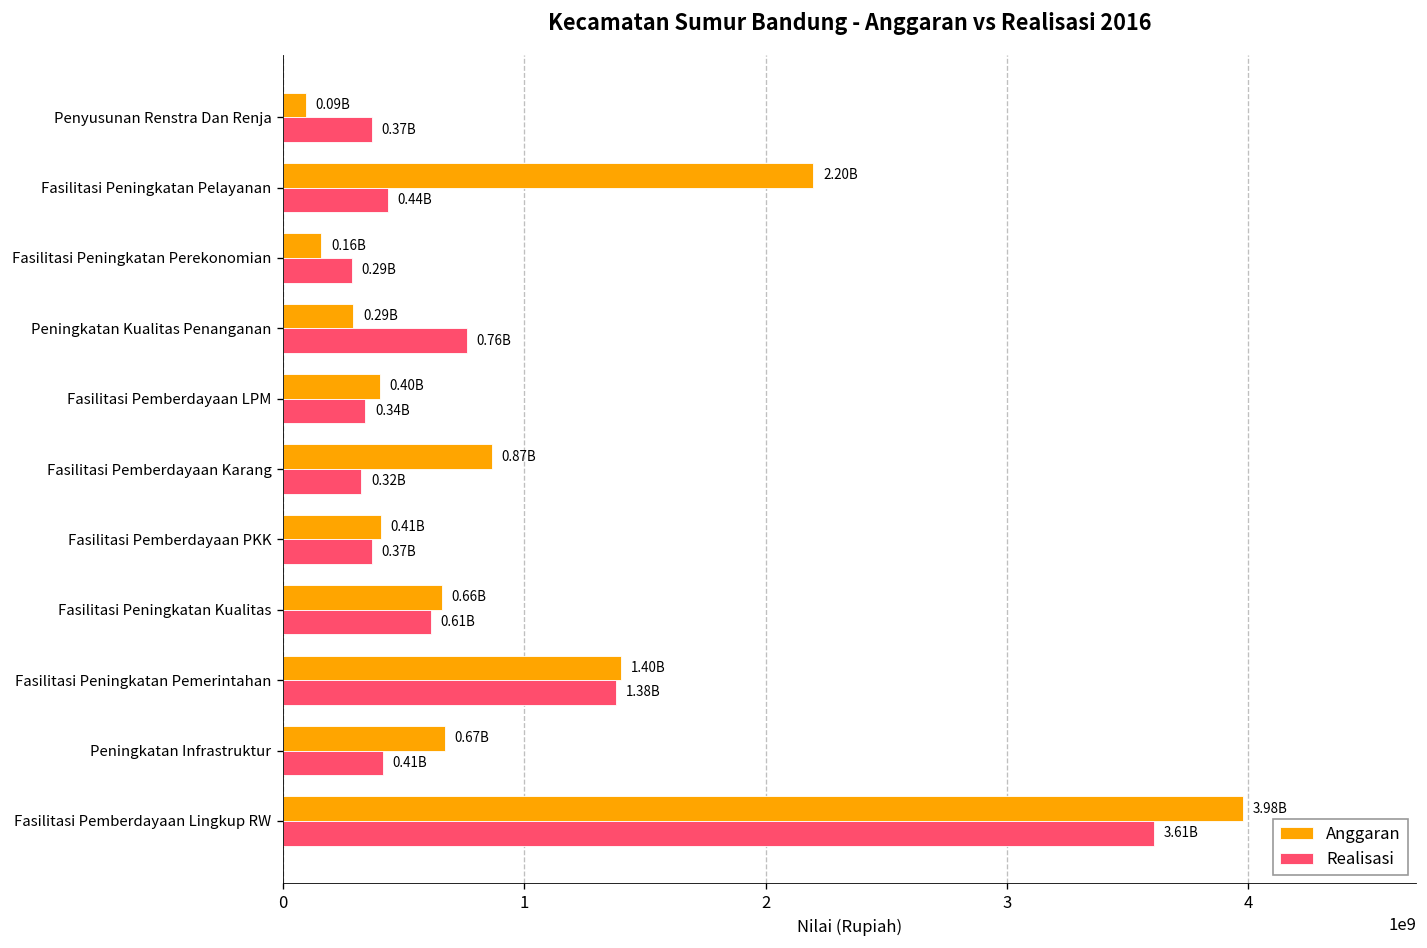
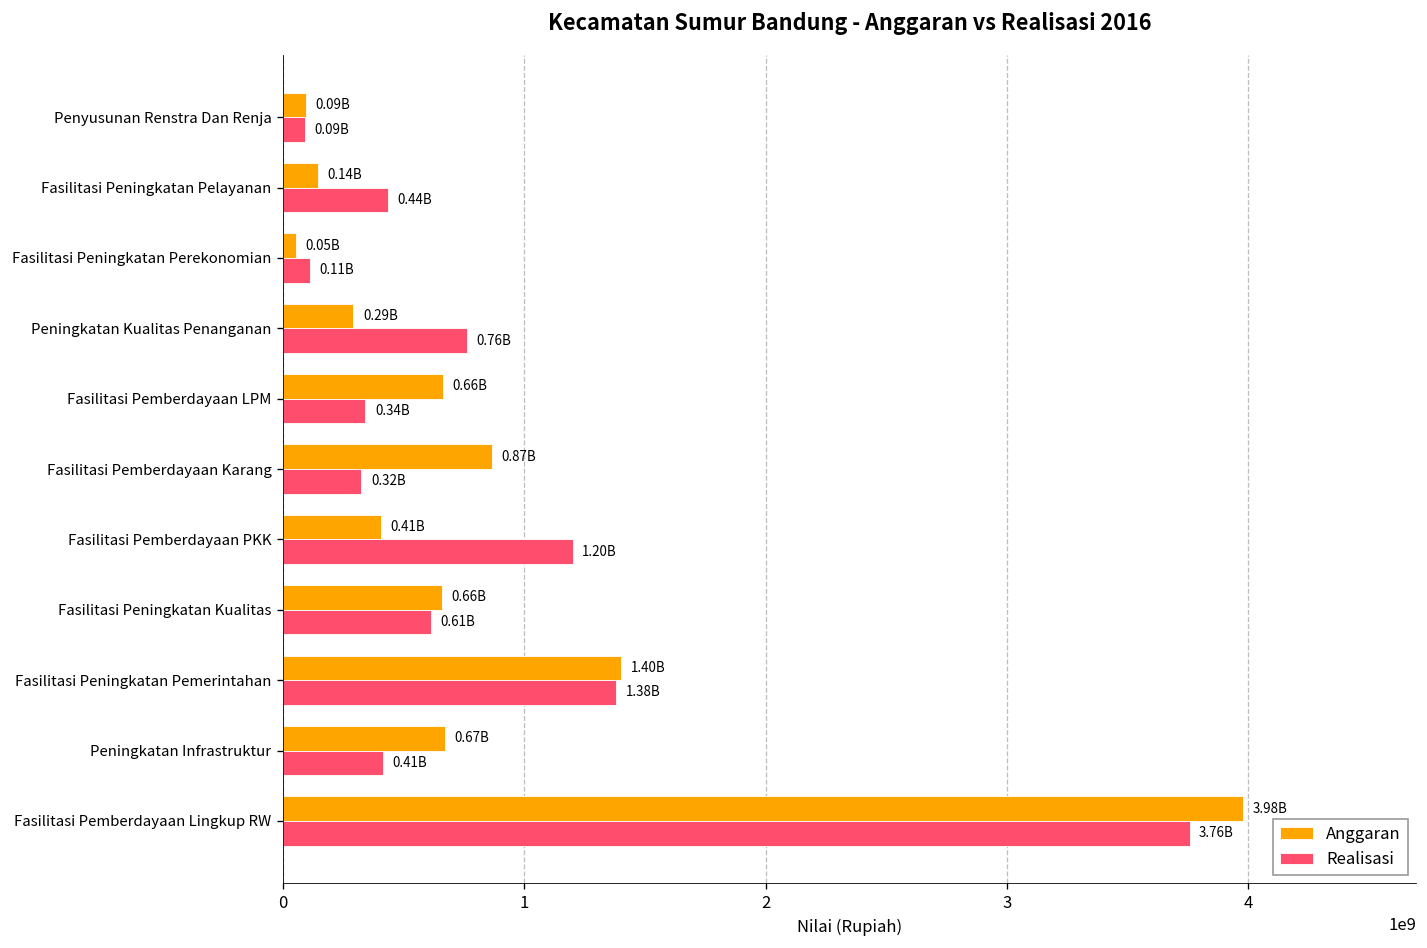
  {
    "Anggaran": {
      "Penyusunan Renstra Dan Renja": "0.09B",
-     "Fasilitasi Peningkatan Pelayanan": "2.20B",
-     "Fasilitasi Peningkatan Perekonomian": "0.16B",
+     "Fasilitasi Peningkatan Pelayanan": "0.14B",
+     "Fasilitasi Peningkatan Perekonomian": "0.05B",
      "Peningkatan Kualitas Penanganan": "0.29B",
-     "Fasilitasi Pemberdayaan LPM": "0.40B",
+     "Fasilitasi Pemberdayaan LPM": "0.66B",
      "Fasilitasi Pemberdayaan Karang": "0.87B",
      "Fasilitasi Pemberdayaan PKK": "0.41B",
      "Fasilitasi Peningkatan Kualitas": "0.66B",
      "Fasilitasi Peningkatan Pemerintahan": "1.40B",
      "Peningkatan Infrastruktur": "0.67B",
      "Fasilitasi Pemberdayaan Lingkup RW": "3.98B"
    },
    "Realisasi": {
-     "Penyusunan Renstra Dan Renja": "0.37B",
+     "Penyusunan Renstra Dan Renja": "0.09B",
      "Fasilitasi Peningkatan Pelayanan": "0.44B",
-     "Fasilitasi Peningkatan Perekonomian": "0.29B",
+     "Fasilitasi Peningkatan Perekonomian": "0.11B",
      "Peningkatan Kualitas Penanganan": "0.76B",
      "Fasilitasi Pemberdayaan LPM": "0.34B",
      "Fasilitasi Pemberdayaan Karang": "0.32B",
-     "Fasilitasi Pemberdayaan PKK": "0.37B",
+     "Fasilitasi Pemberdayaan PKK": "1.20B",
      "Fasilitasi Peningkatan Kualitas": "0.61B",
      "Fasilitasi Peningkatan Pemerintahan": "1.38B",
      "Peningkatan Infrastruktur": "0.41B",
-     "Fasilitasi Pemberdayaan Lingkup RW": "3.61B"
+     "Fasilitasi Pemberdayaan Lingkup RW": "3.76B"
    }
  }
